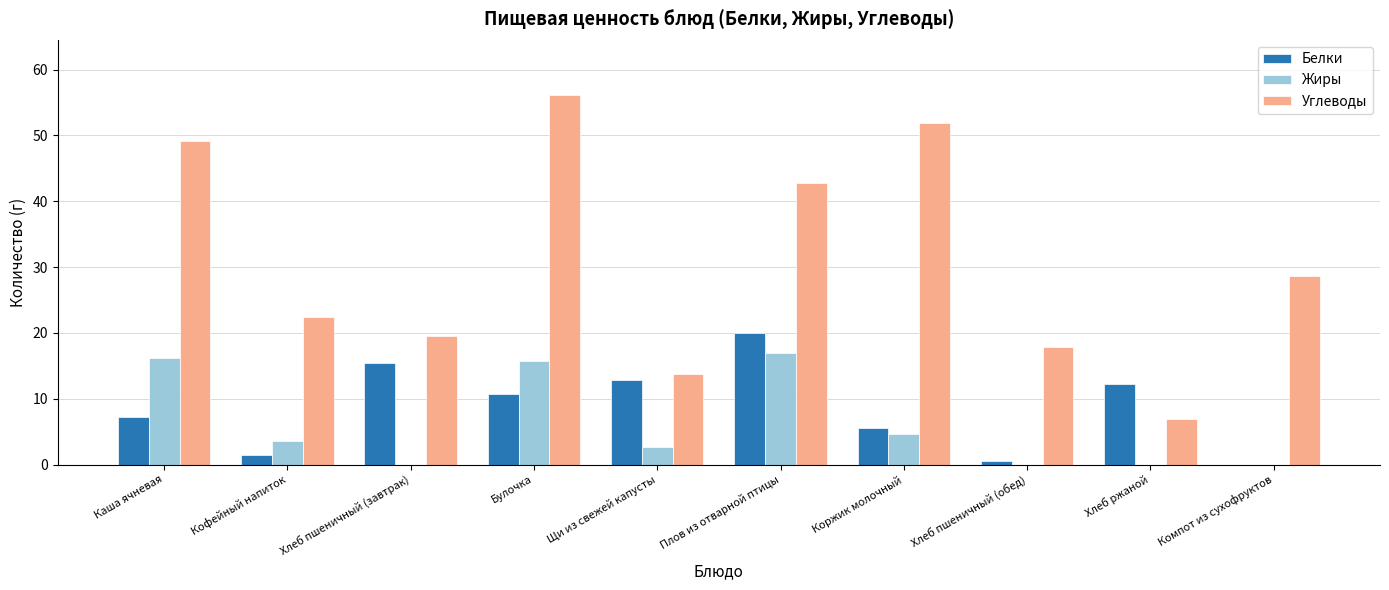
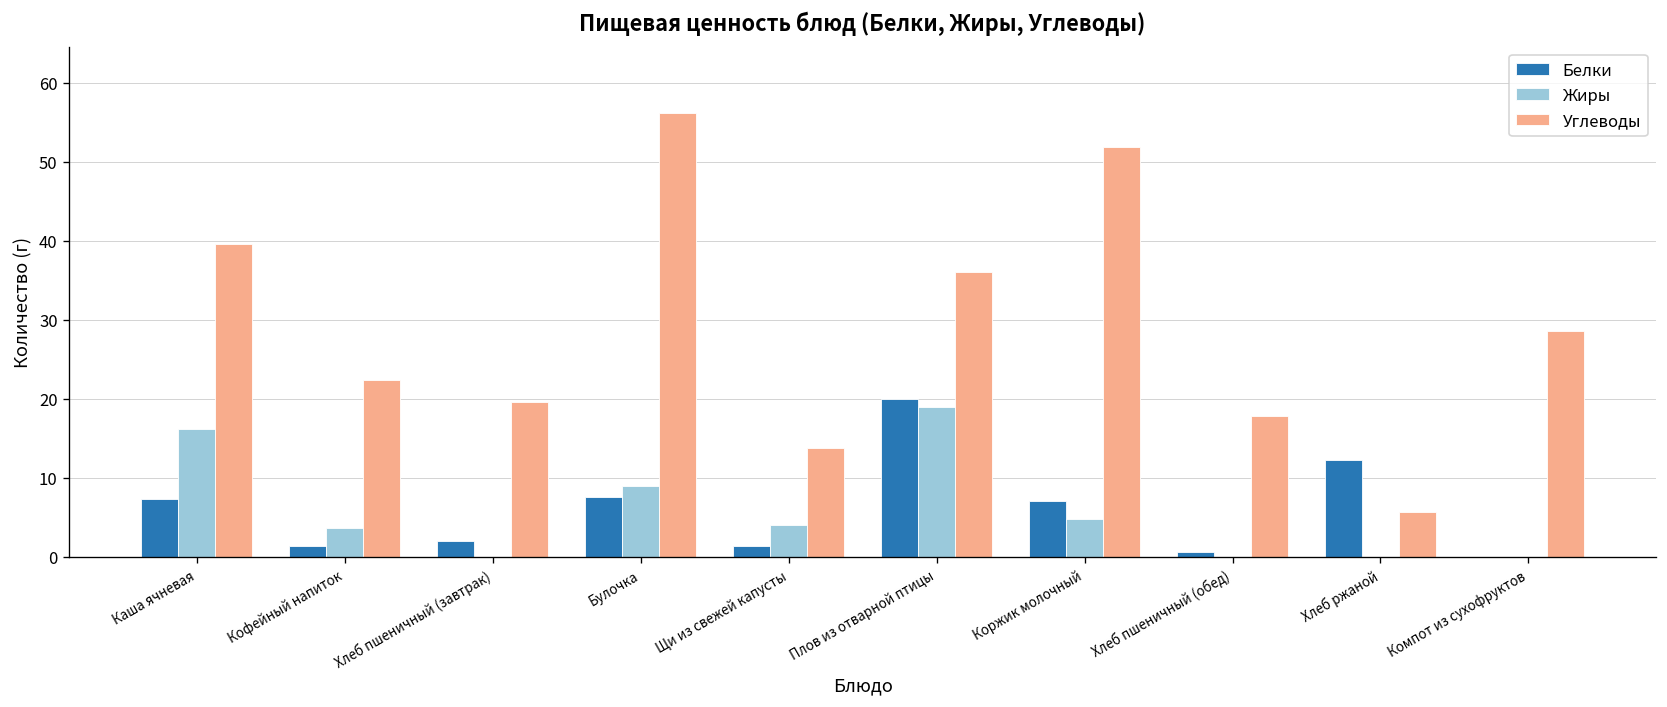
  {
    "Белки": {
      "Каша ячневая": 7,
      "Кофейный напиток": 1,
-     "Хлеб пшеничный (завтрак)": 15,
-     "Булочка": 11,
-     "Щи из свежей капусты": 13,
+     "Хлеб пшеничный (завтрак)": 2,
+     "Булочка": 8,
+     "Щи из свежей капусты": 1,
      "Плов из отварной птицы": 20,
-     "Коржик молочный": 6,
+     "Коржик молочный": 7,
      "Хлеб пшеничный (обед)": 1,
      "Хлеб ржаной": 12,
      "Компот из сухофруктов": 0
    },
    "Жиры": {
      "Каша ячневая": 16,
      "Кофейный напиток": 4,
      "Хлеб пшеничный (завтрак)": 0,
-     "Булочка": 16,
-     "Щи из свежей капусты": 3,
-     "Плов из отварной птицы": 17,
+     "Булочка": 9,
+     "Щи из свежей капусты": 4,
+     "Плов из отварной птицы": 19,
      "Коржик молочный": 5,
      "Хлеб пшеничный (обед)": 0,
      "Хлеб ржаной": 0,
      "Компот из сухофруктов": 0
    },
    "Углеводы": {
-     "Каша ячневая": 49,
+     "Каша ячневая": 40,
      "Кофейный напиток": 22,
      "Хлеб пшеничный (завтрак)": 20,
      "Булочка": 56,
      "Щи из свежей капусты": 14,
-     "Плов из отварной птицы": 43,
+     "Плов из отварной птицы": 36,
      "Коржик молочный": 52,
      "Хлеб пшеничный (обед)": 18,
-     "Хлеб ржаной": 7,
+     "Хлеб ржаной": 6,
      "Компот из сухофруктов": 29
    }
  }
